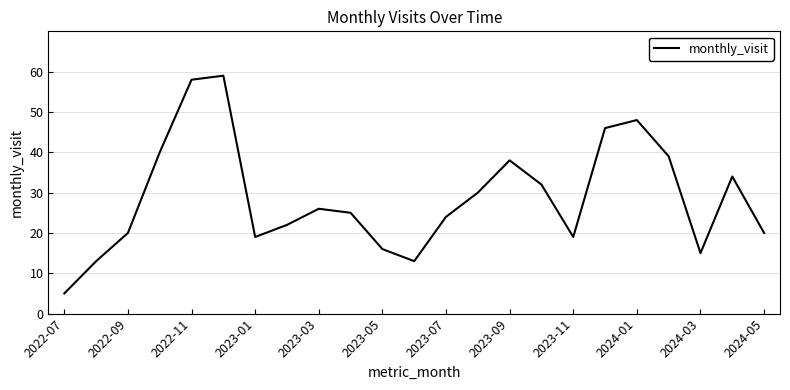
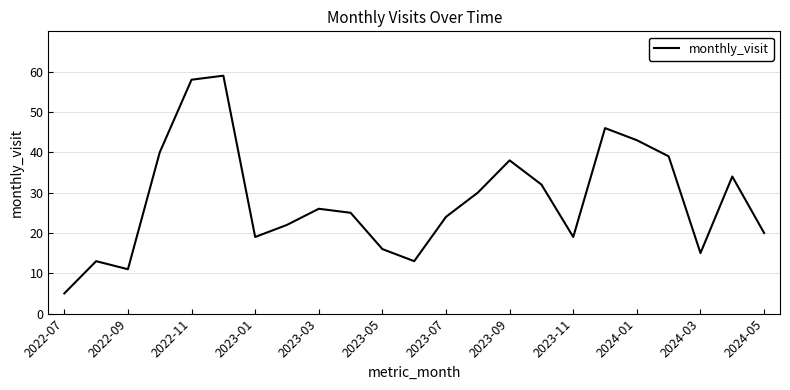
  {
    "2022-07": 5,
-   "2022-09": 20,
+   "2022-09": 11,
    "2022-11": 58,
    "2023-01": 19,
    "2023-03": 26,
    "2023-05": 16,
    "2023-07": 24,
    "2023-09": 38,
    "2023-11": 19,
-   "2024-01": 48,
+   "2024-01": 43,
    "2024-03": 15,
    "2024-05": 20
  }
